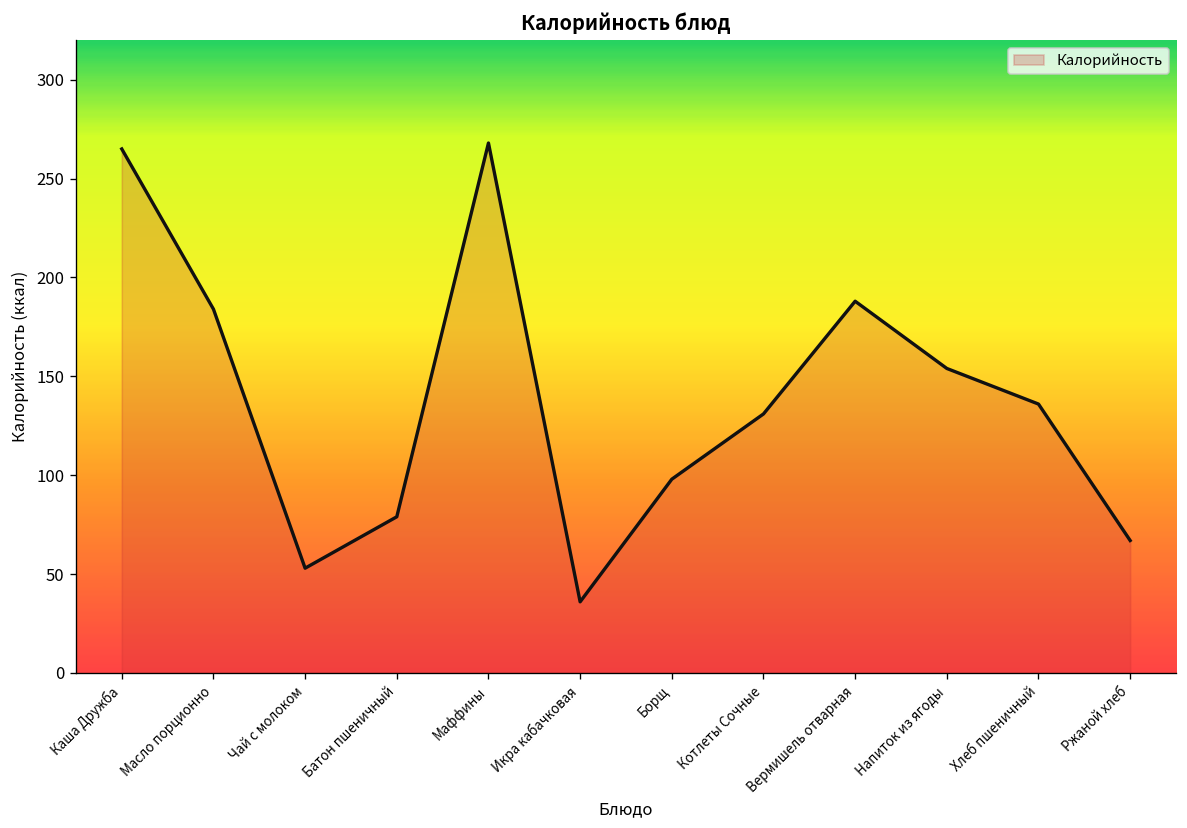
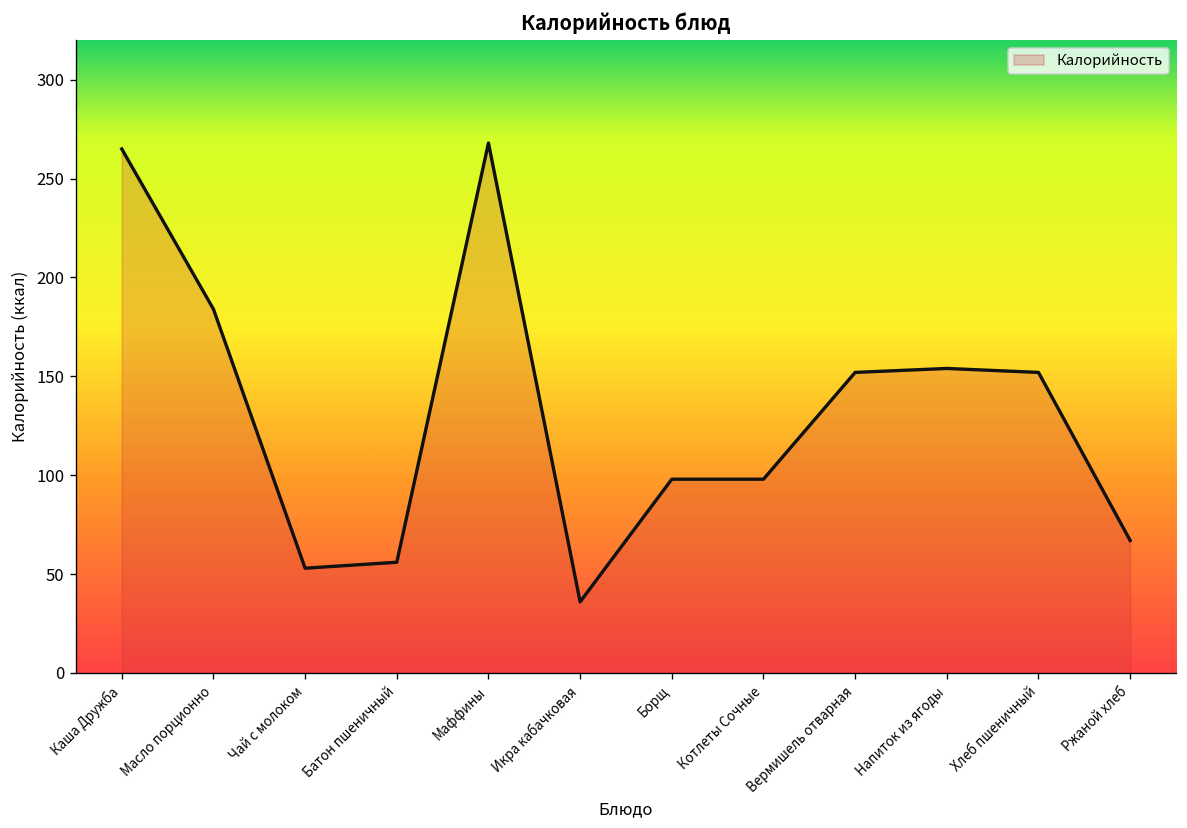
  {
    "Каша Дружба": 265,
    "Масло порционно": 184,
    "Чай с молоком": 53,
-   "Батон пшеничный": 79,
+   "Батон пшеничный": 56,
    "Маффины": 268,
    "Икра кабачковая": 36,
    "Борщ": 98,
-   "Котлеты Сочные": 131,
-   "Вермишель отварная": 188,
+   "Котлеты Сочные": 98,
+   "Вермишель отварная": 152,
    "Напиток из ягоды": 154,
-   "Хлеб пшеничный": 136,
+   "Хлеб пшеничный": 152,
    "Ржаной хлеб": 67
  }
